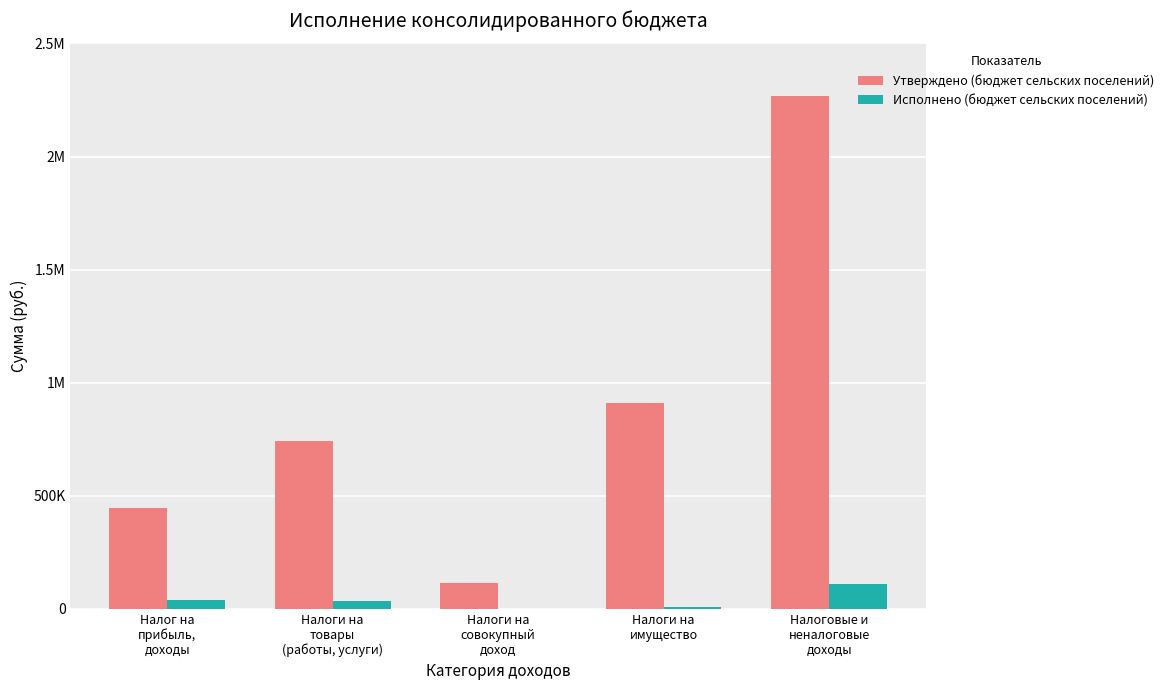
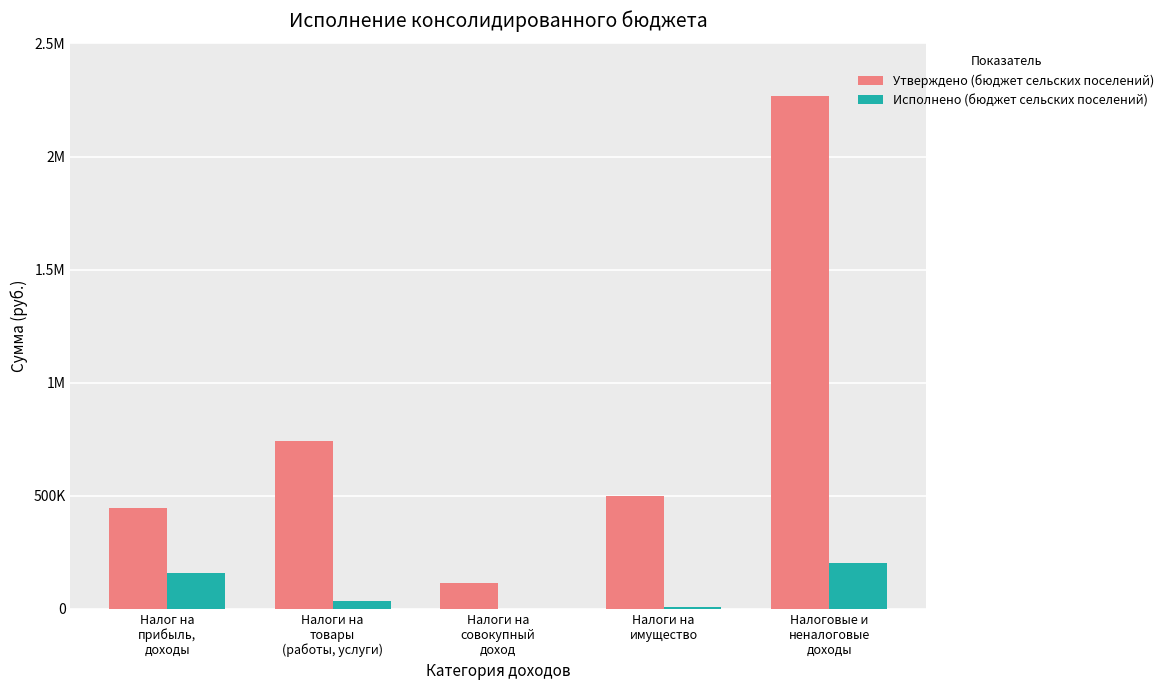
  {
    "Утверждено (бюджет сельских поселений)": {
      "Налог на прибыль, доходы": 440000,
      "Налоги на товары (работы, услуги)": 740000,
      "Налоги на совокупный доход": 110000,
-     "Налоги на имущество": 910000,
+     "Налоги на имущество": 500000,
      "Налоговые и неналоговые доходы": 2270000
    },
    "Исполнено (бюджет сельских поселений)": {
-     "Налог на прибыль, доходы": 40000,
+     "Налог на прибыль, доходы": 160000,
      "Налоги на товары (работы, услуги)": 30000,
      "Налоги на совокупный доход": 0,
-     "Налоговые и неналоговые доходы": 110000
+     "Налоговые и неналоговые доходы": 200000
    }
  }
